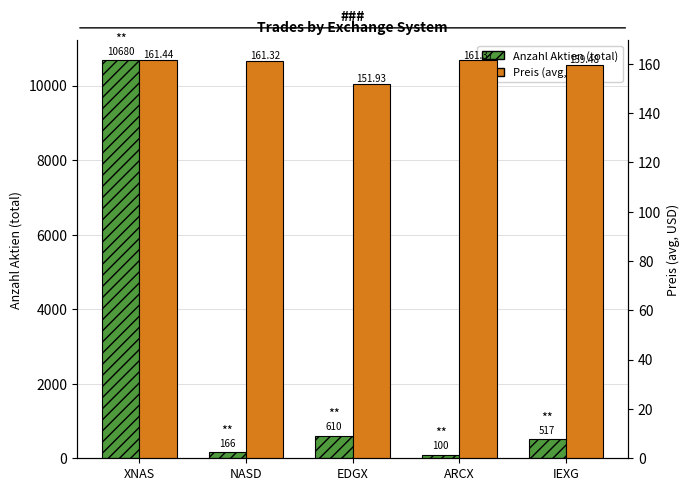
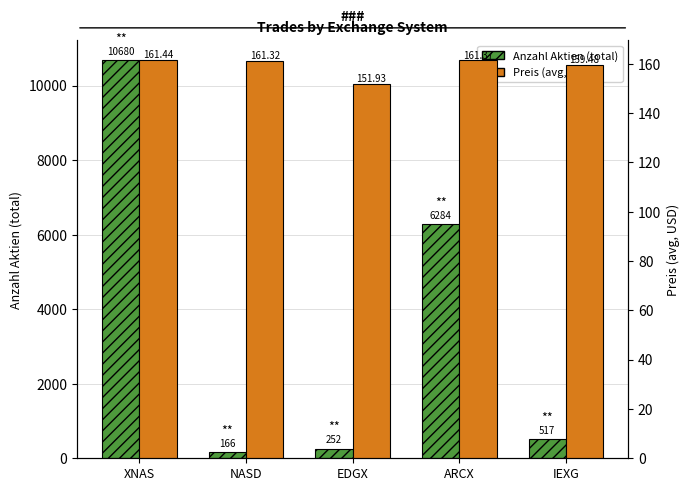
  {
    "Anzahl Aktien (total)": {
      "XNAS": 10680,
      "NASD": 166,
-     "EDGX": 610,
-     "ARCX": 100,
+     "EDGX": 252,
+     "ARCX": 6284,
      "IEXG": 517
    },
    "Preis (avg, USD)": {
      "XNAS": 161.44,
      "NASD": 161.32,
      "EDGX": 151.93
    }
  }
